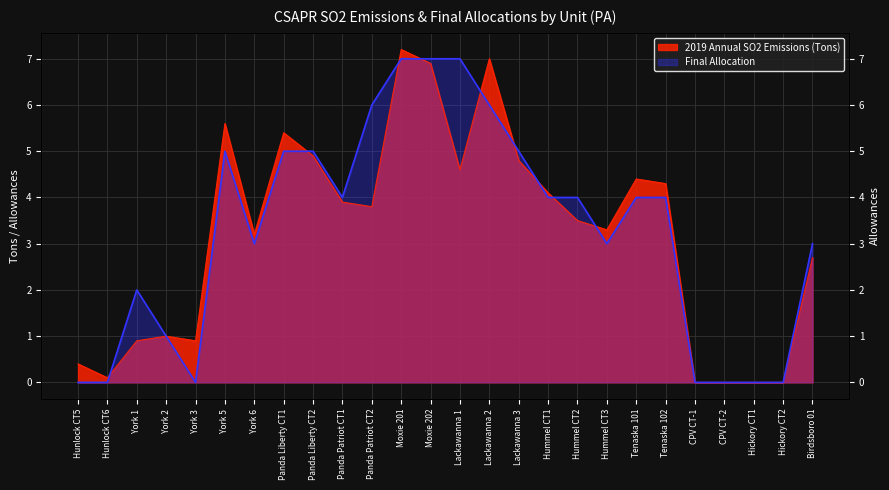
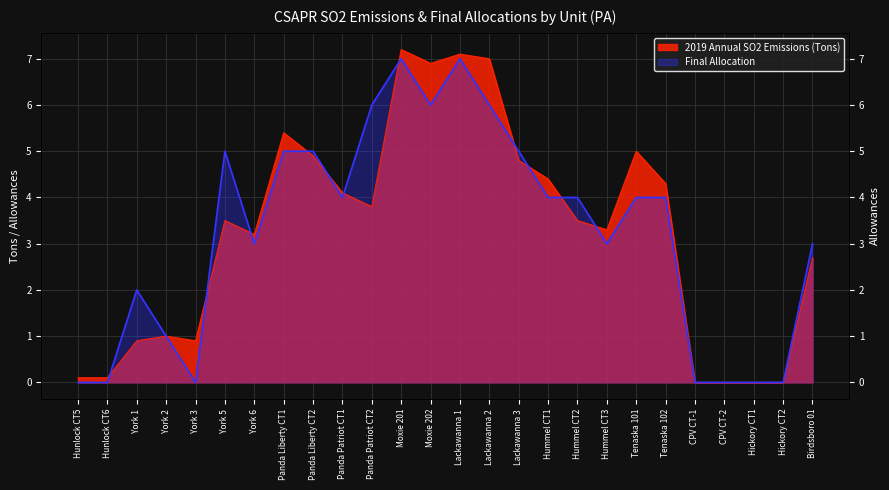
  {
    "2019 Annual SO2 Emissions (Tons)": {
-     "Hunlock CT5": 0.4,
+     "Hunlock CT5": 0.1,
      "Hunlock CT6": 0.1,
      "York 1": 0.9,
      "York 3": 0.9,
-     "York 5": 5.6,
+     "York 5": 3.5,
      "York 6": 3.2,
      "Panda Liberty CT1": 5.4,
      "Panda Liberty CT2": 4.9,
-     "Panda Patriot CT1": 3.9,
+     "Panda Patriot CT1": 4.1,
      "Panda Patriot CT2": 3.8,
      "Moxie 201": 7.2,
      "Moxie 202": 6.9,
-     "Lackawanna 1": 4.6,
+     "Lackawanna 1": 7.1,
      "Lackawanna 2": 7.0,
      "Lackawanna 3": 4.8,
-     "Hummel CT1": 4.1,
+     "Hummel CT1": 4.4,
      "Hummel CT2": 3.5,
      "Hummel CT3": 3.3,
-     "Tenaska 101": 4.4,
+     "Tenaska 101": 5.0,
      "Tenaska 102": 4.3,
      "Birdsboro 01": 2.7
    },
    "Final Allocation": {
      "Hunlock CT5": 0,
      "Hunlock CT6": 0,
      "York 1": 2,
      "York 3": 0,
      "York 5": 5,
      "York 6": 3,
      "Panda Liberty CT1": 5,
      "Panda Liberty CT2": 5,
      "Panda Patriot CT1": 4,
      "Panda Patriot CT2": 6,
      "Moxie 201": 7,
-     "Moxie 202": 7,
+     "Moxie 202": 6,
      "Lackawanna 1": 7,
      "Lackawanna 2": 6,
      "Lackawanna 3": 5,
      "Hummel CT1": 4,
      "Hummel CT2": 4,
      "Hummel CT3": 3,
      "Tenaska 101": 4,
      "Tenaska 102": 4,
      "Birdsboro 01": 3
    }
  }
